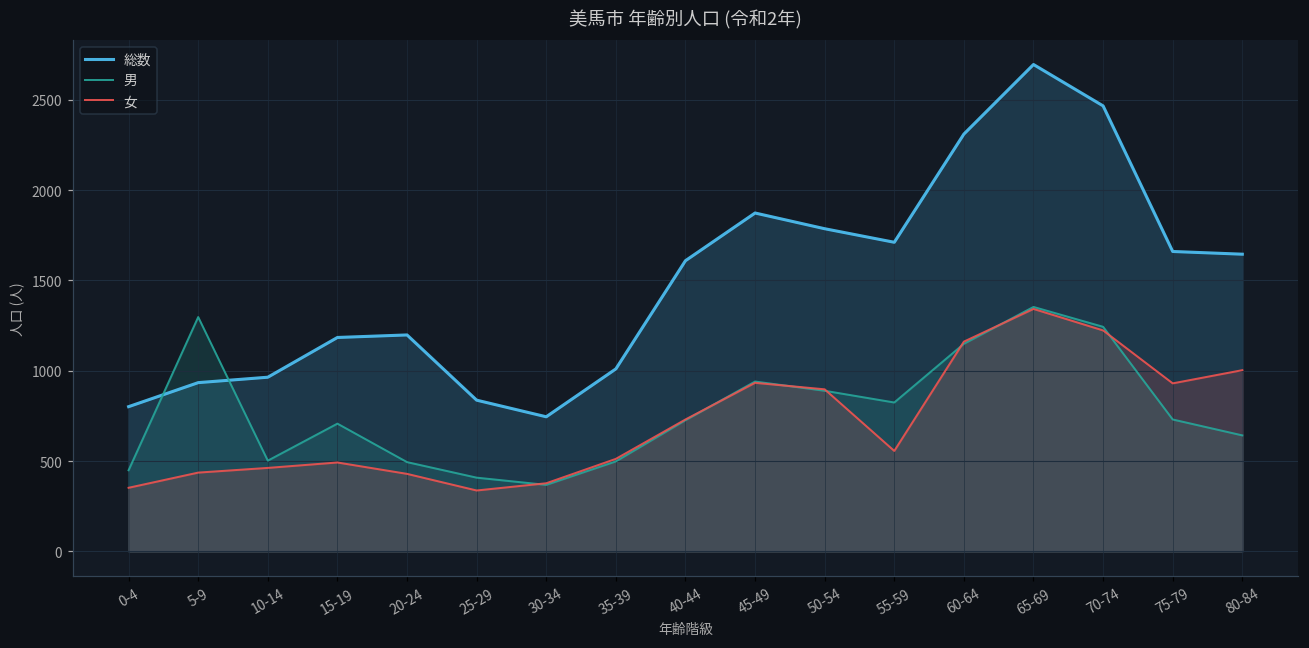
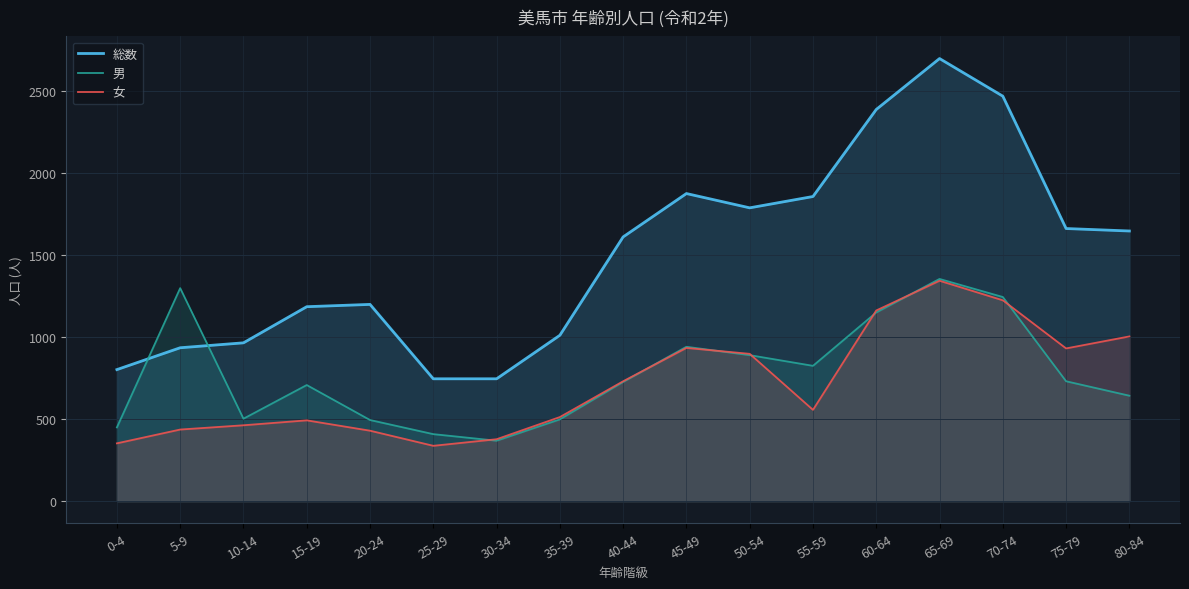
  {
    "総数": {
      "0-4": 800,
      "5-9": 930,
      "10-14": 960,
      "15-19": 1180,
      "20-24": 1200,
-     "25-29": 840,
+     "25-29": 750,
      "30-34": 750,
      "35-39": 1010,
      "40-44": 1610,
      "45-49": 1870,
      "50-54": 1790,
-     "55-59": 1710,
-     "60-64": 2310,
+     "55-59": 1860,
+     "60-64": 2390,
      "65-69": 2700,
      "70-74": 2470,
      "75-79": 1660,
      "80-84": 1650
    },
    "男": {
      "0-4": 450,
      "5-9": 1300,
      "10-14": 500,
      "15-19": 710,
      "20-24": 490,
      "25-29": 410,
      "55-59": 820,
      "70-74": 1240,
      "75-79": 730,
      "80-84": 640
    },
    "女": {
      "0-4": 350,
      "5-9": 440,
      "10-14": 460,
      "15-19": 490,
      "20-24": 430,
      "25-29": 340,
      "55-59": 560,
      "70-74": 1220,
      "75-79": 930,
      "80-84": 1000
    }
  }
